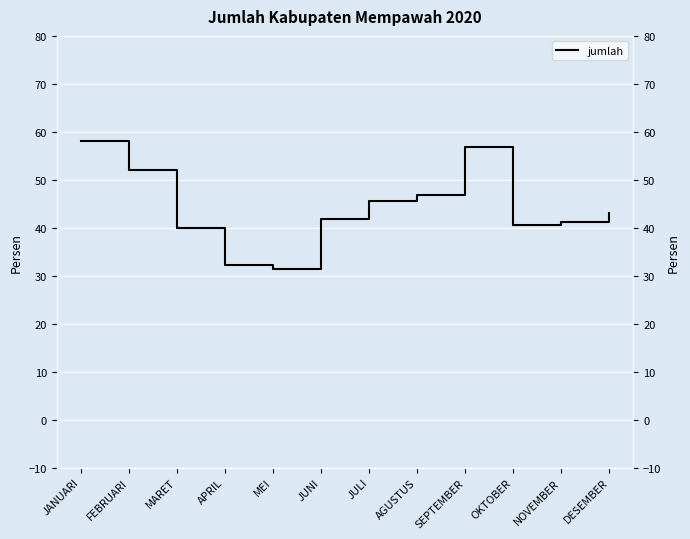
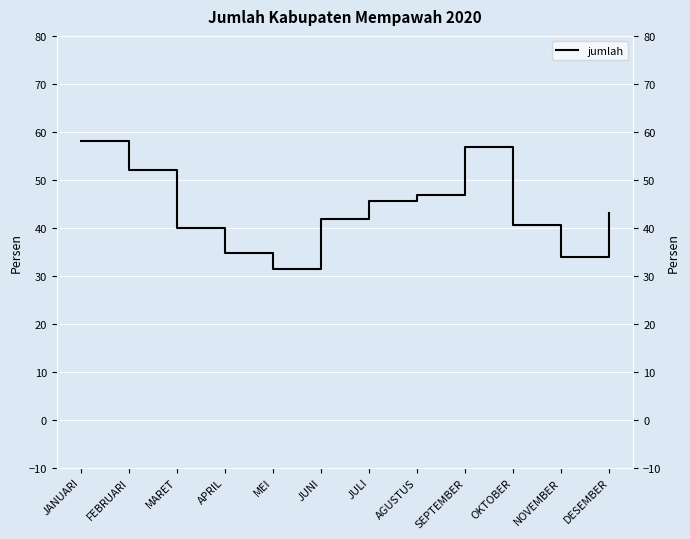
  {
    "JANUARI": 58,
    "FEBRUARI": 52,
    "MARET": 40,
-   "APRIL": 32,
+   "APRIL": 35,
    "MEI": 31,
    "JUNI": 42,
    "JULI": 45,
    "AGUSTUS": 47,
    "SEPTEMBER": 57,
    "OKTOBER": 41,
-   "NOVEMBER": 41,
+   "NOVEMBER": 34,
    "DESEMBER": 43
  }
